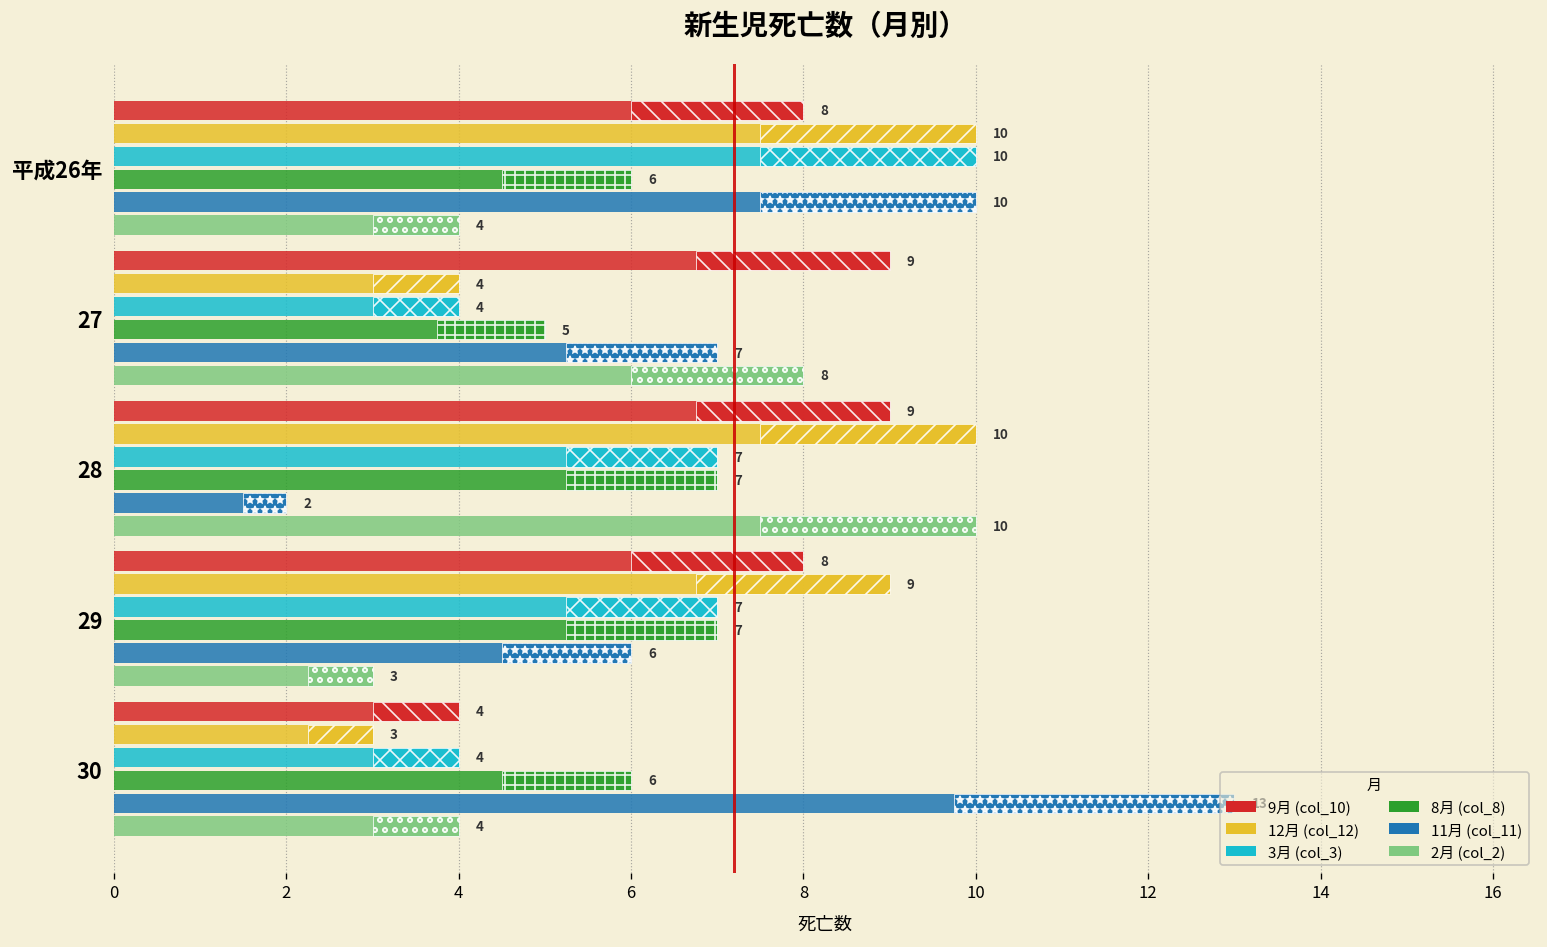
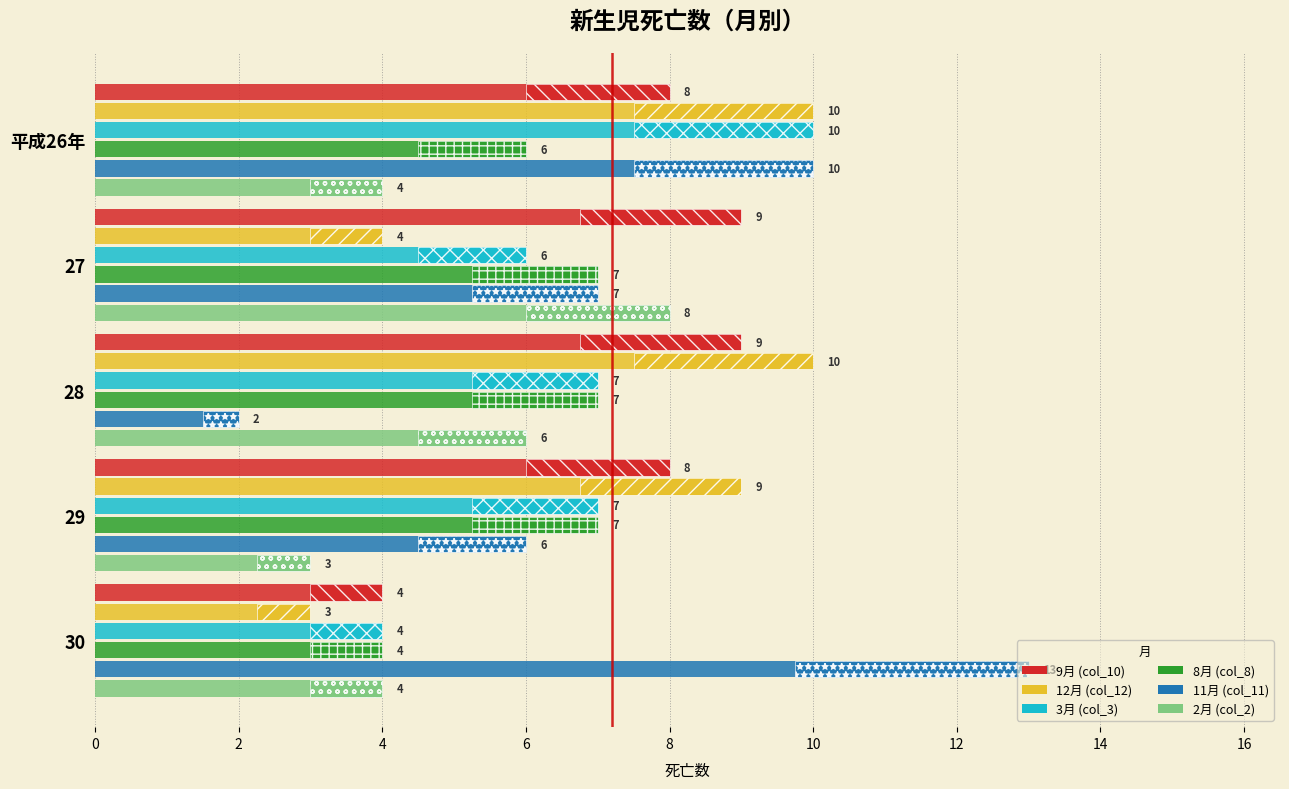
  {
    "9月 (col_10)": {
      "平成26年": 8,
      "27": 9,
      "28": 9,
      "29": 8,
      "30": 4
    },
    "12月 (col_12)": {
      "平成26年": 10,
      "27": 4,
      "28": 10,
      "29": 9,
      "30": 3
    },
    "3月 (col_3)": {
      "平成26年": 10,
-     "27": 4,
+     "27": 6,
      "28": 7,
      "29": 7,
      "30": 4
    },
    "8月 (col_8)": {
      "平成26年": 6,
-     "27": 5,
+     "27": 7,
      "28": 7,
      "29": 7,
-     "30": 6
+     "30": 4
    },
    "11月 (col_11)": {
      "平成26年": 10,
      "27": 7,
      "28": 2,
      "29": 6
    },
    "2月 (col_2)": {
      "平成26年": 4,
      "27": 8,
-     "28": 10,
+     "28": 6,
      "29": 3,
      "30": 4
    }
  }
